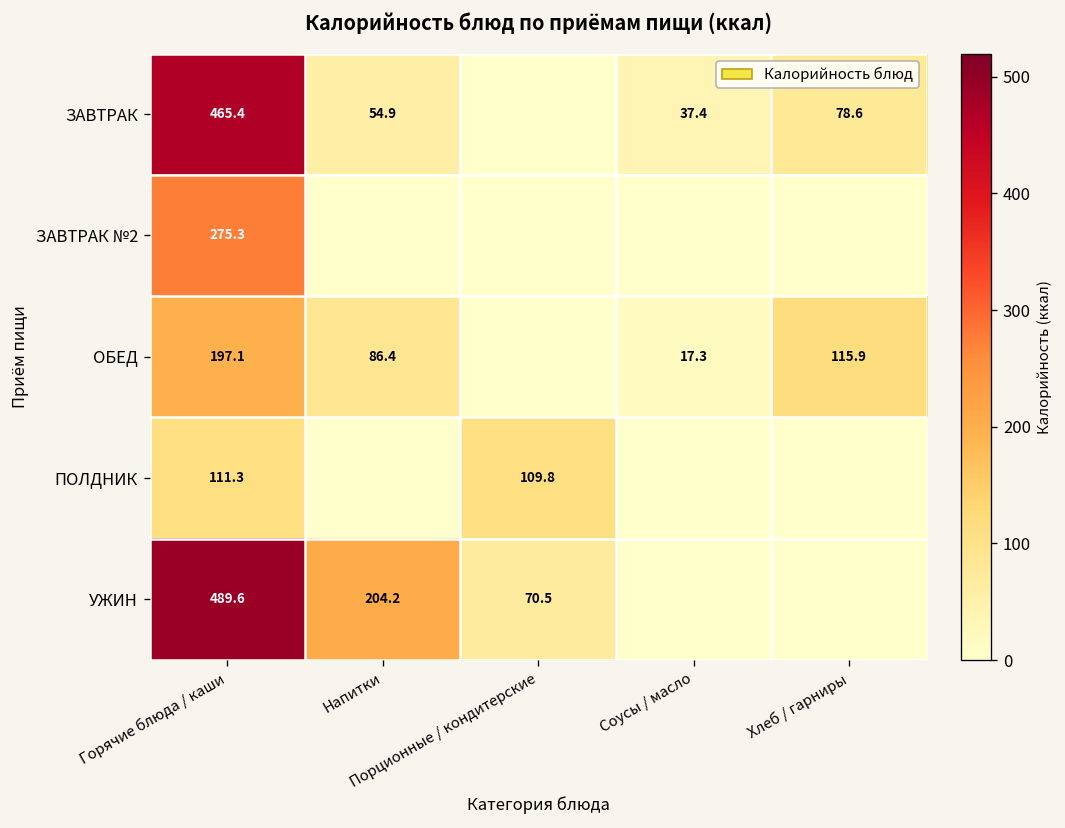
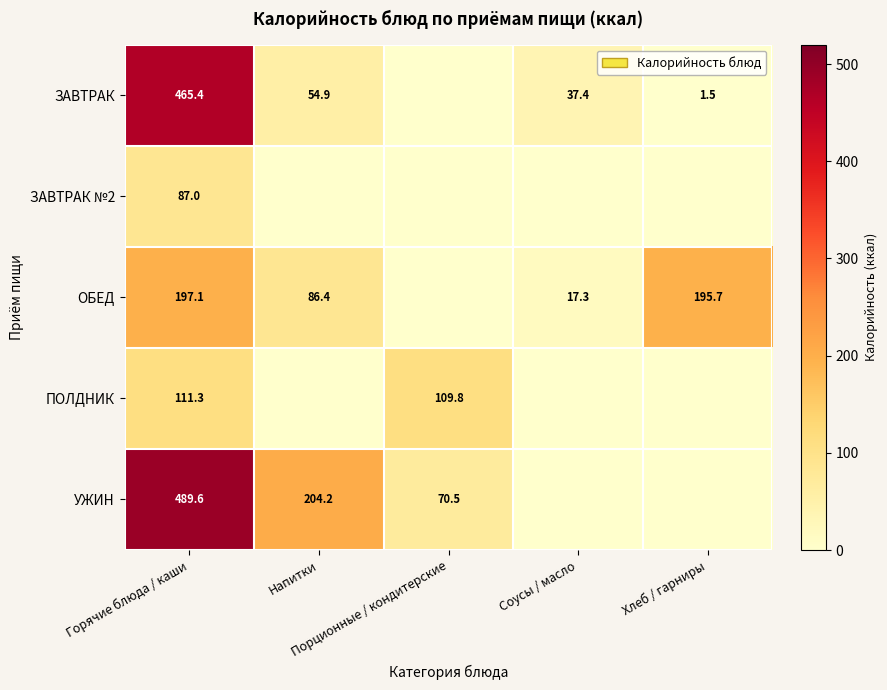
  {
    "ЗАВТРАК": {
      "Горячие блюда / каши": 465.4,
      "Напитки": 54.9,
      "Соусы / масло": 37.4,
-     "Хлеб / гарниры": 78.6
+     "Хлеб / гарниры": 1.5
    },
    "ЗАВТРАК №2": {
-     "Горячие блюда / каши": 275.3
+     "Горячие блюда / каши": 87.0
    },
    "ОБЕД": {
      "Горячие блюда / каши": 197.1,
      "Напитки": 86.4,
      "Соусы / масло": 17.3,
-     "Хлеб / гарниры": 115.9
+     "Хлеб / гарниры": 195.7
    },
    "ПОЛДНИК": {
      "Горячие блюда / каши": 111.3,
      "Порционные / кондитерские": 109.8
    },
    "УЖИН": {
      "Горячие блюда / каши": 489.6,
      "Напитки": 204.2,
      "Порционные / кондитерские": 70.5
    }
  }
